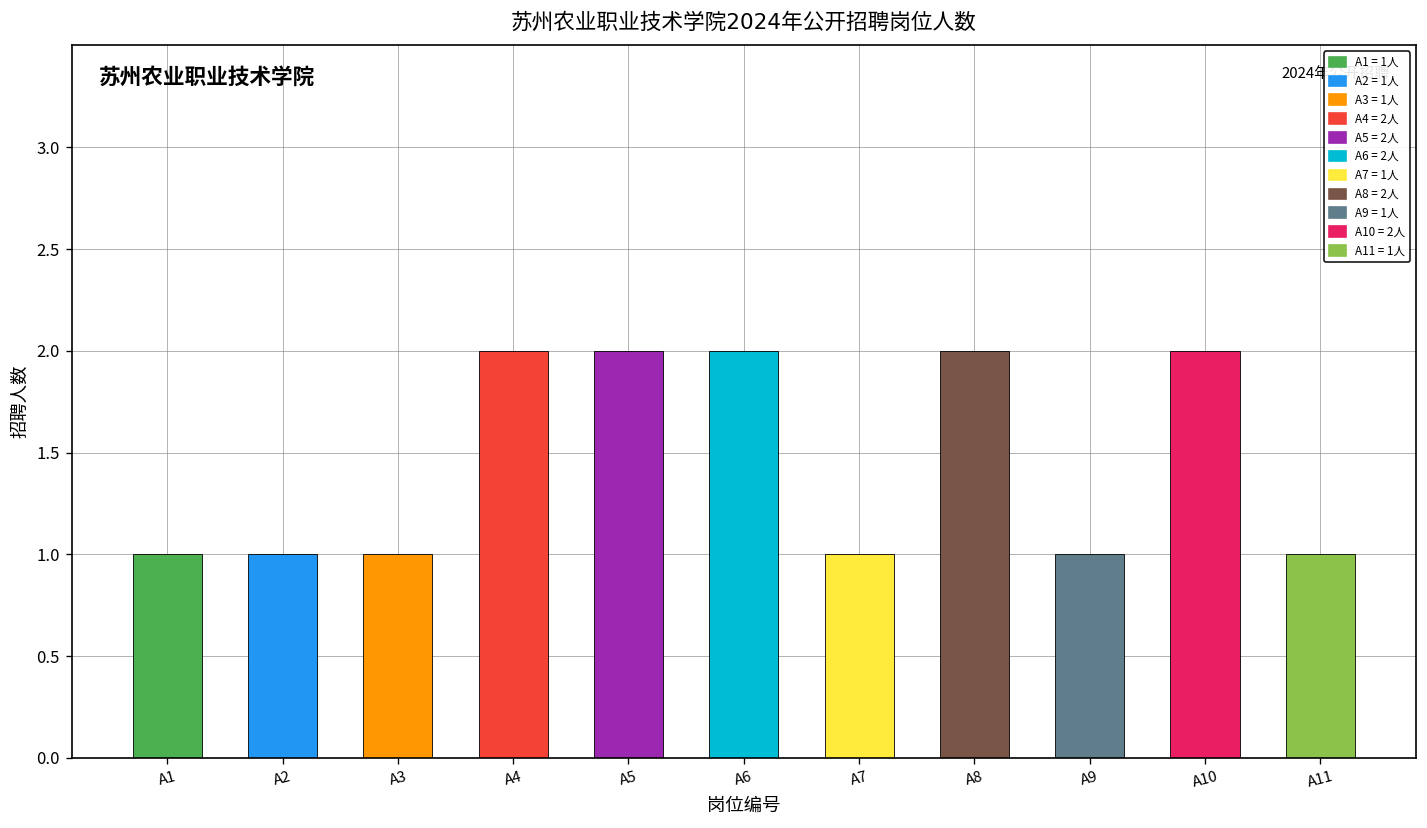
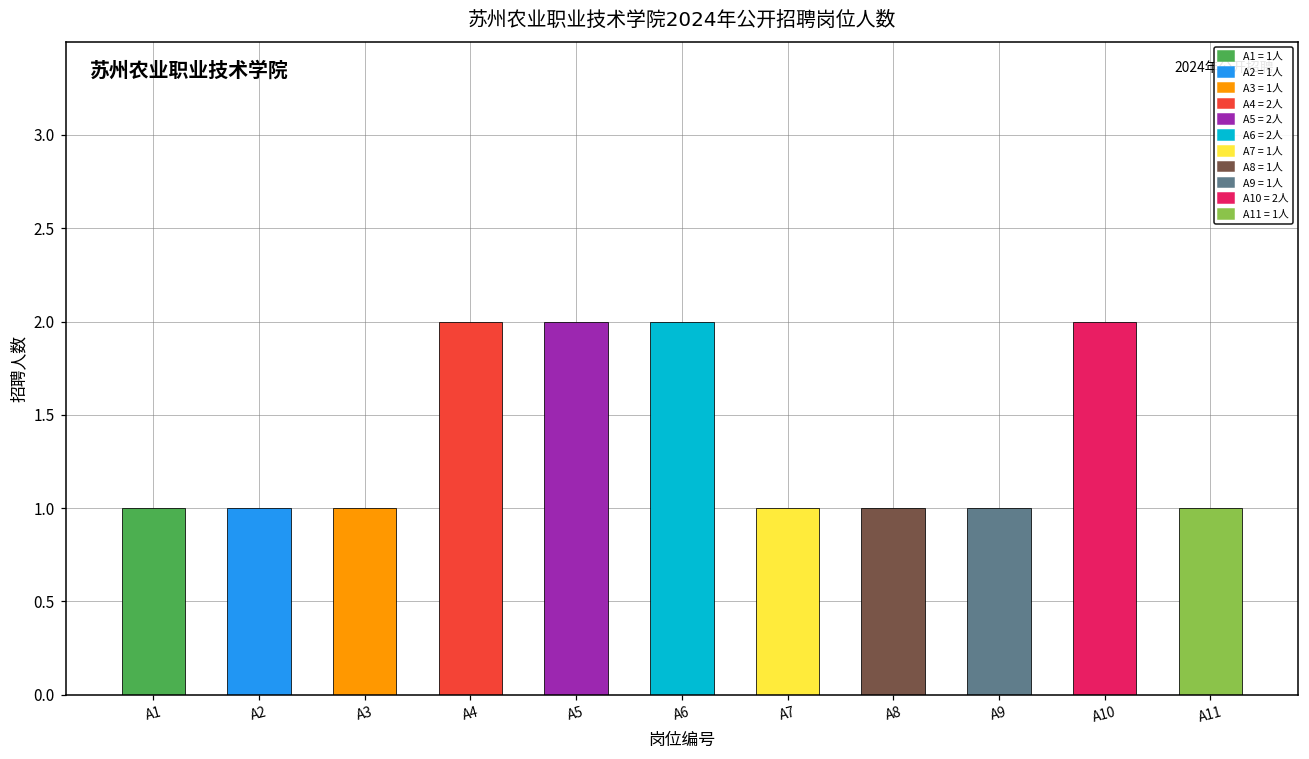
  {
    "A1": 1,
    "A2": 1,
    "A3": 1,
    "A4": 2,
    "A5": 2,
    "A6": 2,
    "A7": 1,
-   "A8": 2,
+   "A8": 1,
    "A9": 1,
    "A10": 2,
    "A11": 1
  }
